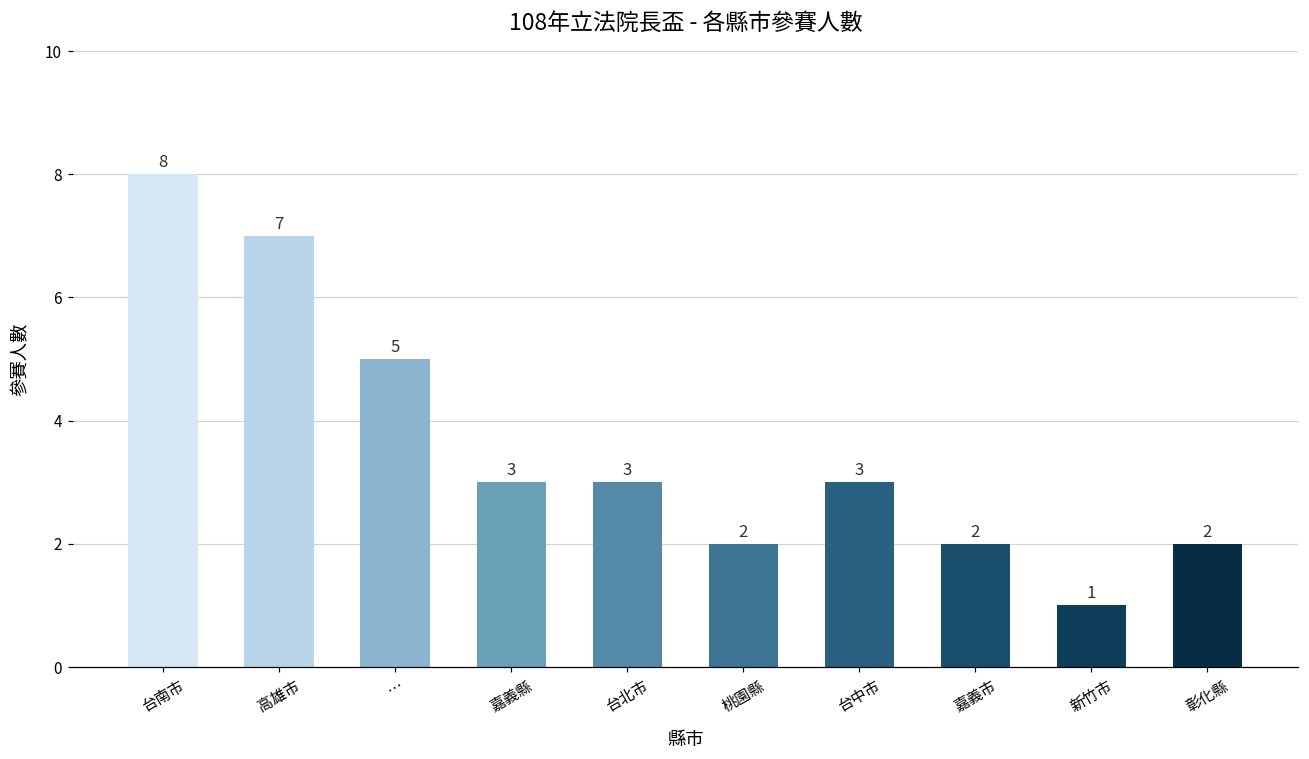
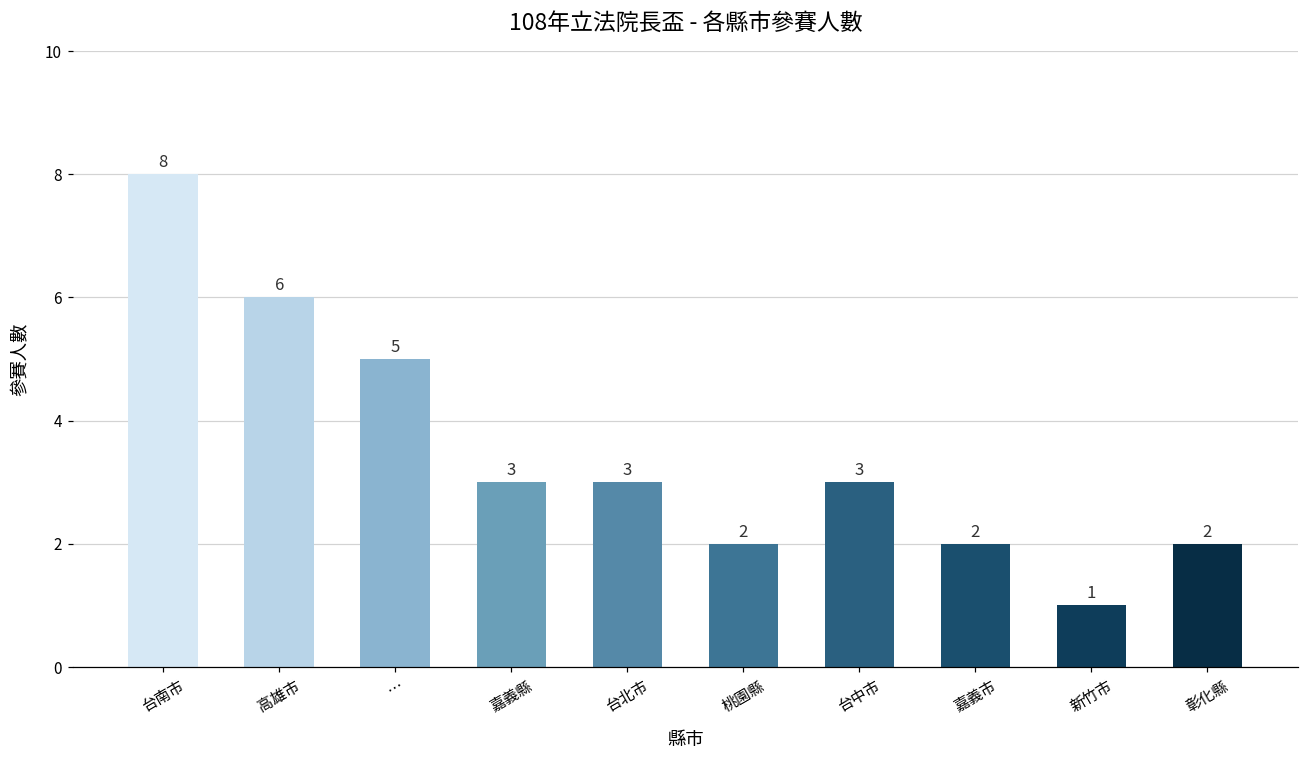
  {
    "台南市": 8,
-   "高雄市": 7,
+   "高雄市": 6,
    "…": 5,
    "嘉義縣": 3,
    "台北市": 3,
    "桃園縣": 2,
    "台中市": 3,
    "嘉義市": 2,
    "新竹市": 1,
    "彰化縣": 2
  }
